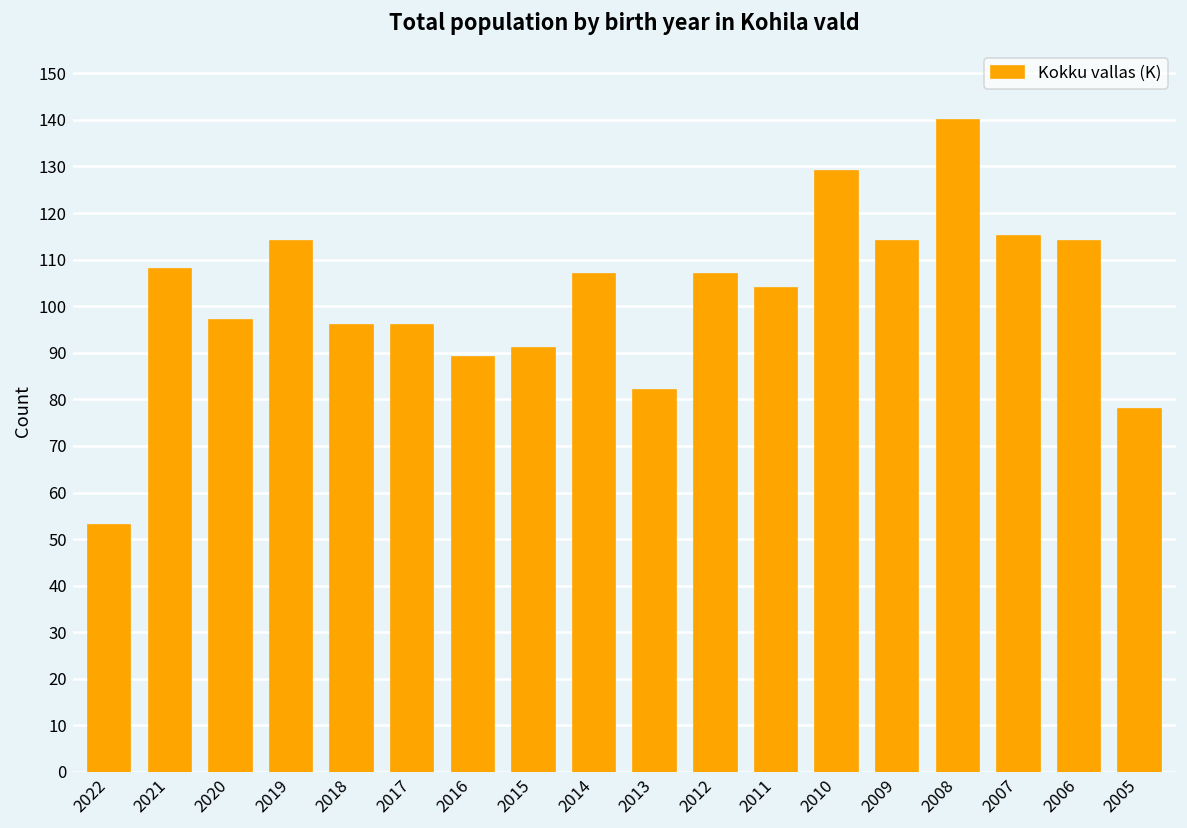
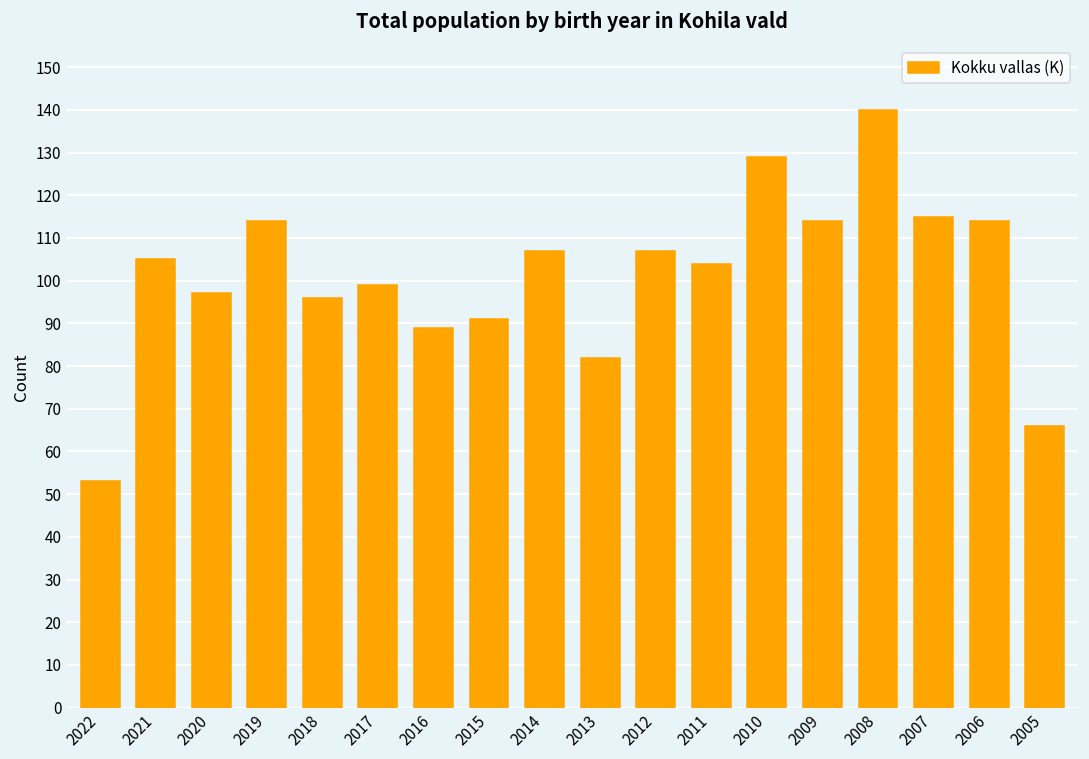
  {
    "2022": 53,
-   "2021": 108,
+   "2021": 105,
    "2020": 97,
    "2019": 114,
    "2018": 96,
-   "2017": 96,
+   "2017": 99,
    "2016": 89,
    "2015": 91,
    "2014": 107,
    "2013": 82,
    "2012": 107,
    "2011": 104,
    "2010": 129,
    "2009": 114,
    "2008": 140,
    "2007": 115,
    "2006": 114,
-   "2005": 78
+   "2005": 66
  }
